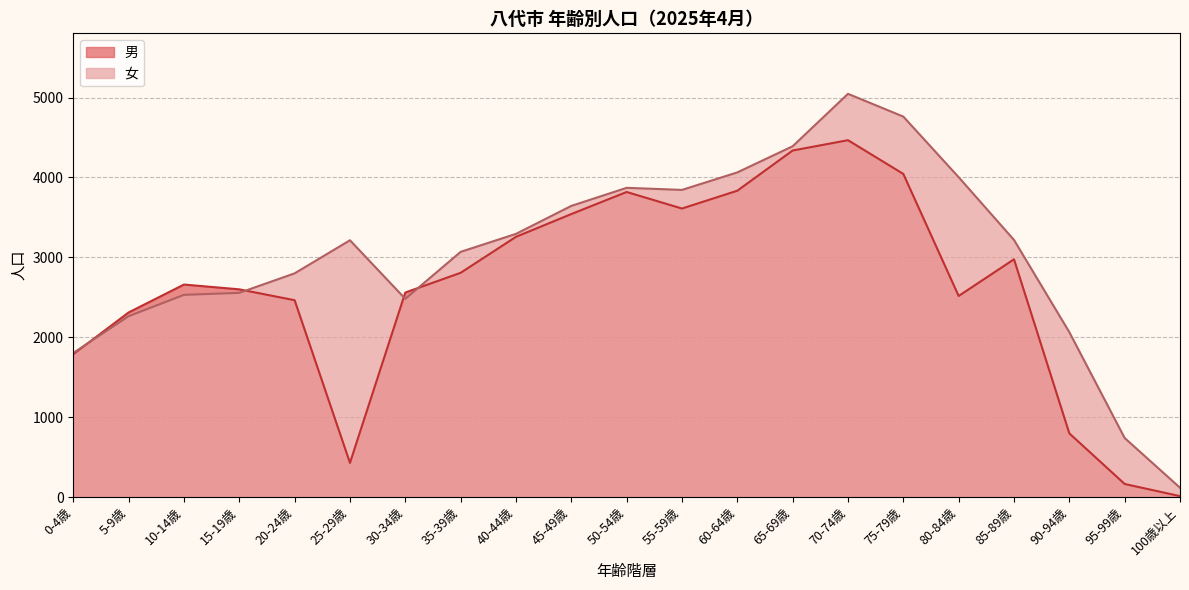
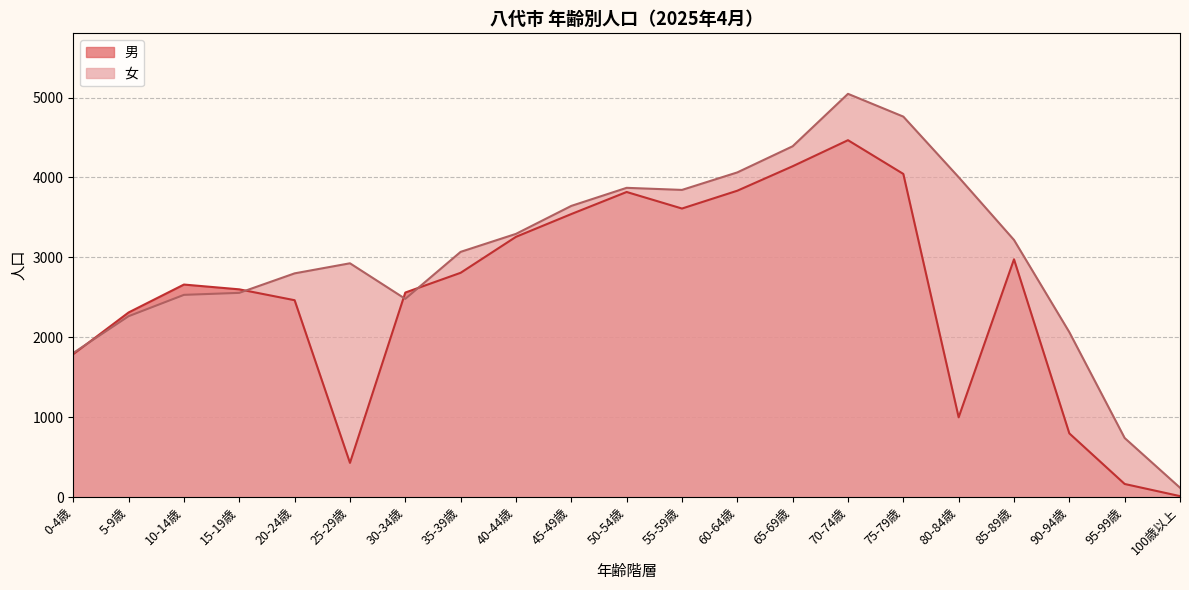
  {
    "男": {
      "5-9歳": 2300,
      "10-14歳": 2700,
      "15-19歳": 2600,
      "20-24歳": 2500,
      "25-29歳": 400,
      "30-34歳": 2600,
      "35-39歳": 2800,
      "40-44歳": 3300,
      "45-49歳": 3500,
      "50-54歳": 3800,
      "55-59歳": 3600,
      "60-64歳": 3800,
-     "65-69歳": 4300,
+     "65-69歳": 4100,
      "70-74歳": 4500,
      "75-79歳": 4000,
-     "80-84歳": 2500,
+     "80-84歳": 1000,
      "85-89歳": 3000,
      "90-94歳": 800,
      "95-99歳": 200,
      "100歳以上": 0
    },
    "女": {
      "5-9歳": 2300,
      "10-14歳": 2500,
      "15-19歳": 2600,
      "20-24歳": 2800,
-     "25-29歳": 3200,
+     "25-29歳": 2900,
      "30-34歳": 2500,
      "35-39歳": 3100,
      "40-44歳": 3300,
      "45-49歳": 3600,
      "50-54歳": 3900,
      "55-59歳": 3800,
      "60-64歳": 4100,
      "65-69歳": 4400,
      "70-74歳": 5000,
      "75-79歳": 4800,
      "80-84歳": 4000,
      "85-89歳": 3200,
      "90-94歳": 2100,
      "95-99歳": 700,
      "100歳以上": 100
    }
  }
